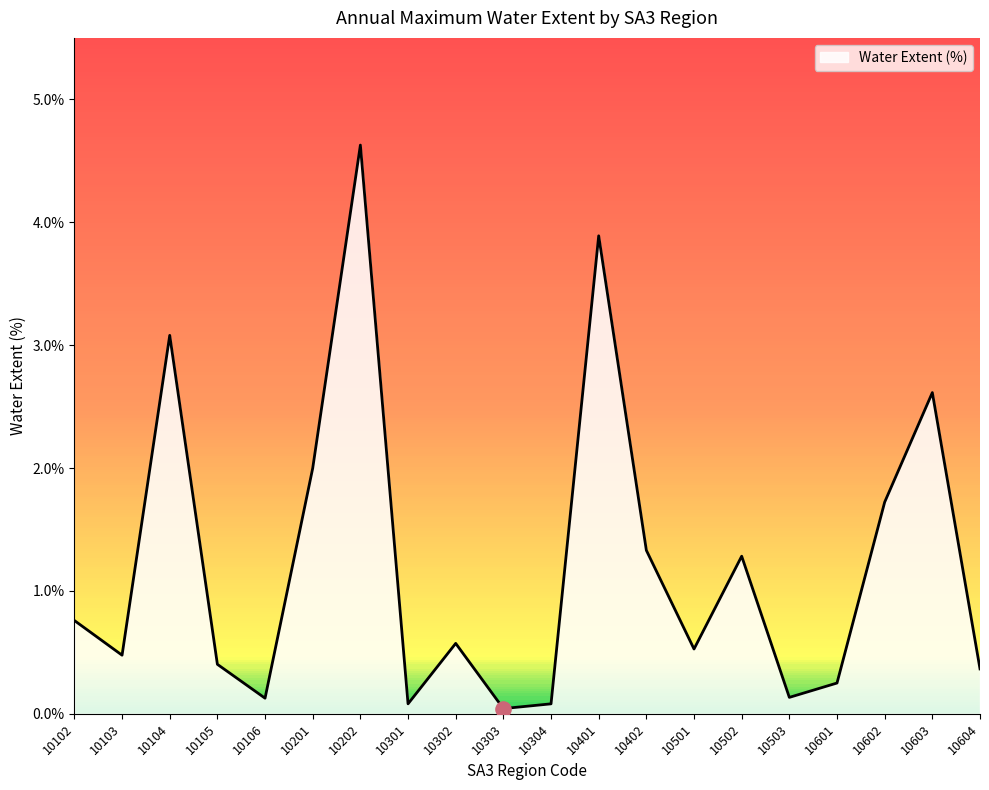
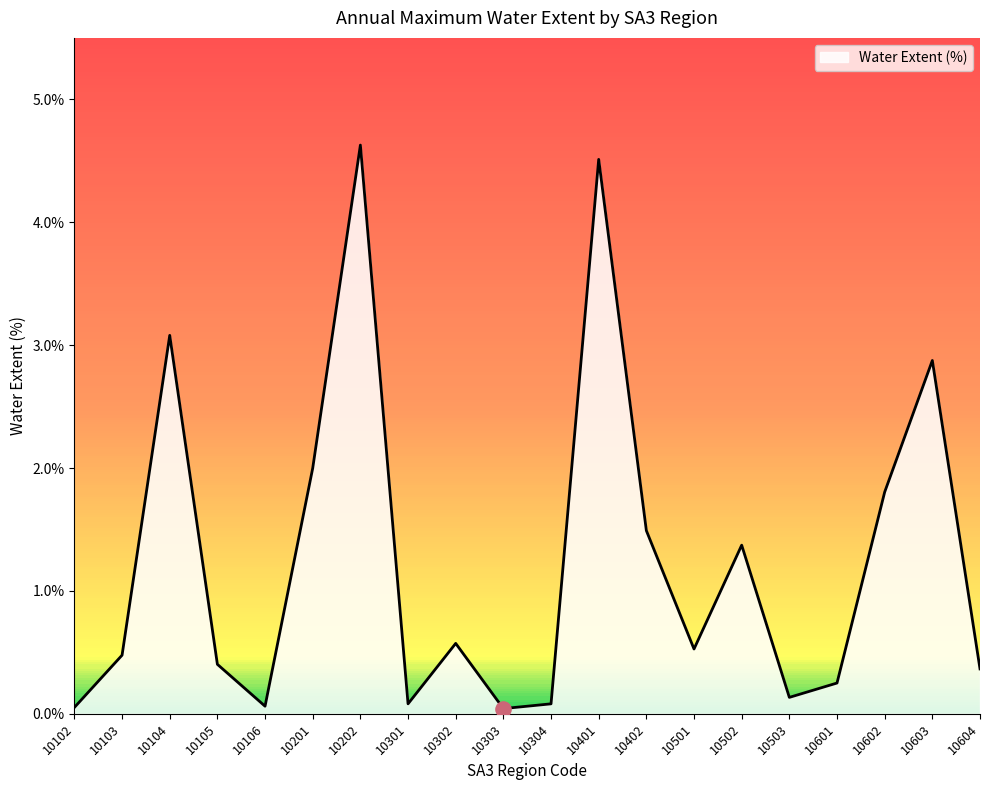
  {
    "Water Extent (%)": {
-     "10102": "0.76%",
+     "10102": "0.05%",
      "10103": "0.48%",
      "10104": "3.08%",
      "10105": "0.40%",
-     "10106": "0.13%",
+     "10106": "0.06%",
      "10201": "2.00%",
      "10202": "4.63%",
      "10301": "0.08%",
      "10302": "0.57%",
      "10304": "0.08%",
-     "10401": "3.89%",
-     "10402": "1.33%",
+     "10401": "4.51%",
+     "10402": "1.49%",
      "10501": "0.53%",
-     "10502": "1.28%",
+     "10502": "1.37%",
      "10503": "0.13%",
      "10601": "0.25%",
-     "10602": "1.72%",
-     "10603": "2.61%",
+     "10602": "1.80%",
+     "10603": "2.87%",
      "10604": "0.37%"
    }
  }
